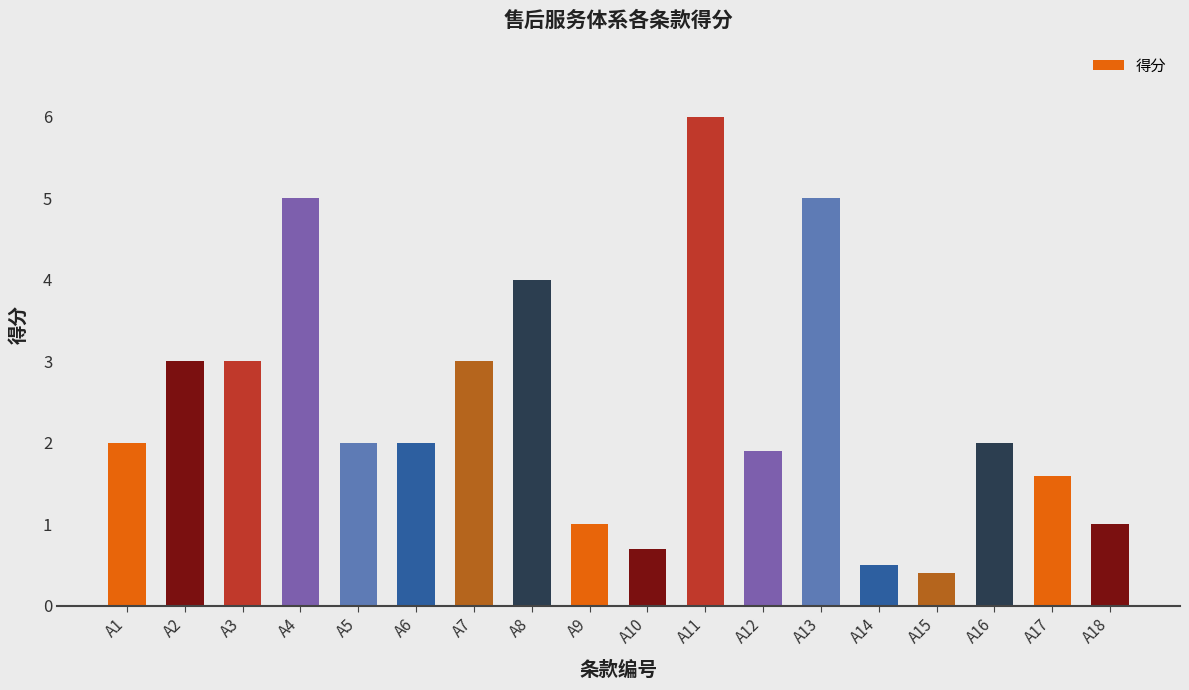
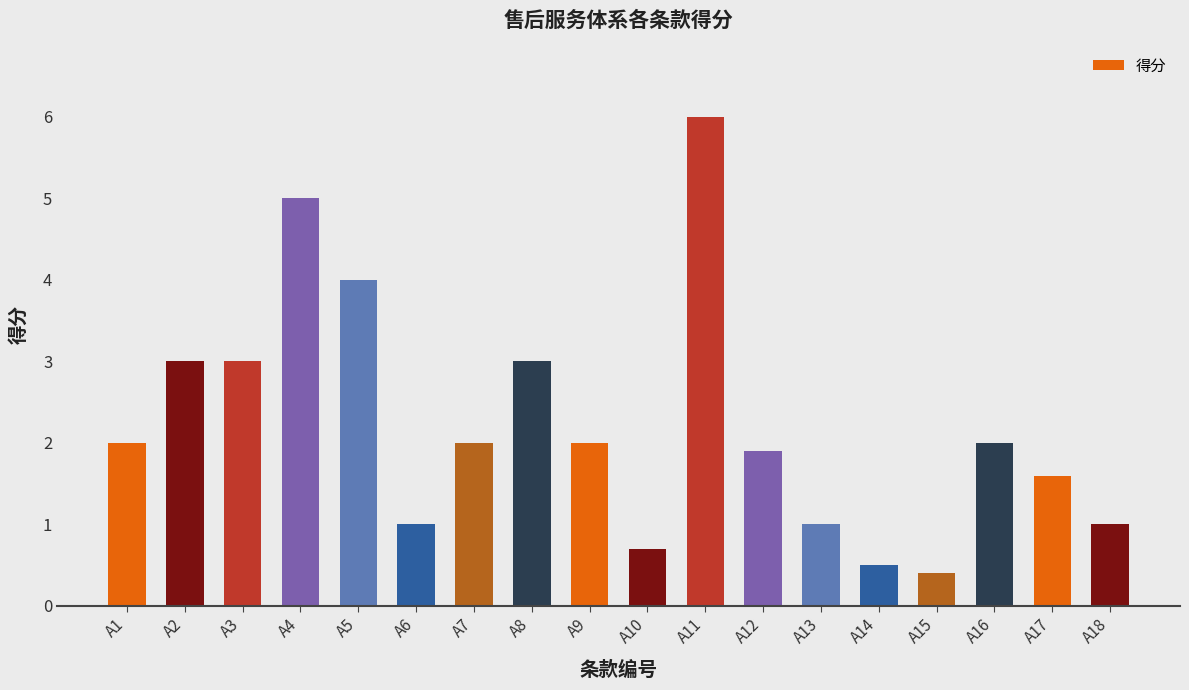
  {
    "A1": 2,
    "A2": 3,
    "A3": 3,
    "A4": 5,
-   "A5": 2,
-   "A6": 2,
-   "A7": 3,
-   "A8": 4,
-   "A9": 1,
+   "A5": 4,
+   "A6": 1,
+   "A7": 2,
+   "A8": 3,
+   "A9": 2,
    "A10": 0.7,
    "A11": 6,
    "A12": 1.9,
-   "A13": 5,
+   "A13": 1,
    "A14": 0.5,
    "A15": 0.4,
    "A16": 2,
    "A17": 1.6,
    "A18": 1
  }
